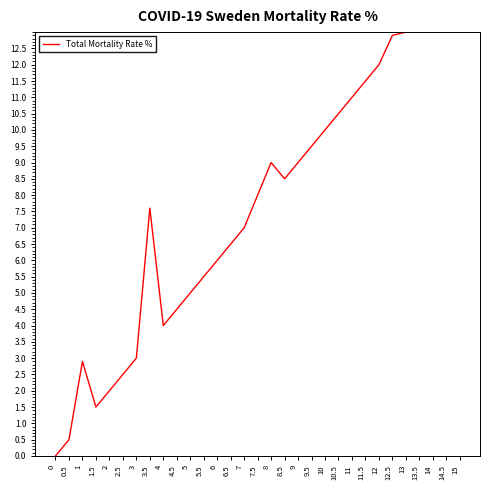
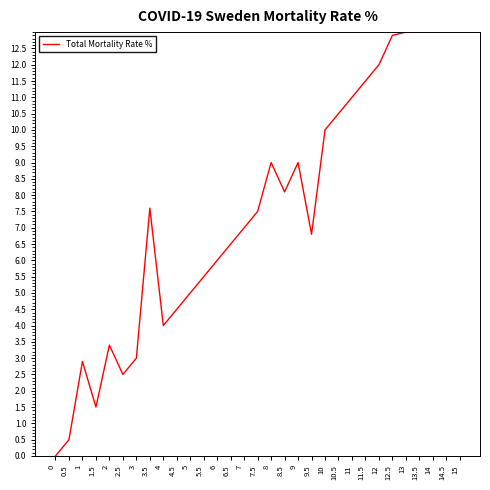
  {
    "0": 0.0,
    "0.5": 0.5,
    "1": 2.9,
    "1.5": 1.5,
-   "2": 2.0,
+   "2": 3.4,
    "2.5": 2.5,
    "3": 3.0,
    "3.5": 7.6,
    "4": 4.0,
    "4.5": 4.5,
    "5": 5.0,
    "5.5": 5.5,
    "6": 6.0,
    "6.5": 6.5,
    "7": 7.0,
-   "7.5": 8.0,
+   "7.5": 7.5,
    "8": 9.0,
-   "8.5": 8.5,
+   "8.5": 8.1,
    "9": 9.0,
-   "9.5": 9.5,
+   "9.5": 6.8,
    "10": 10.0,
    "10.5": 10.5,
    "11": 11.0,
    "11.5": 11.5,
    "12": 12.0,
    "12.5": 12.9,
    "13": 13.0
  }
